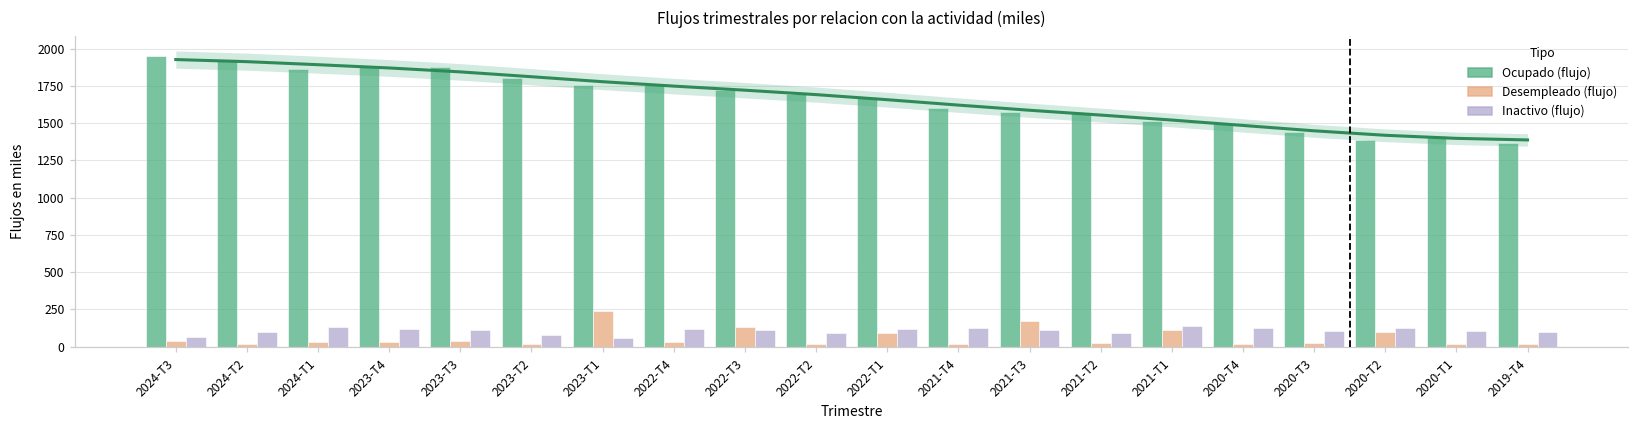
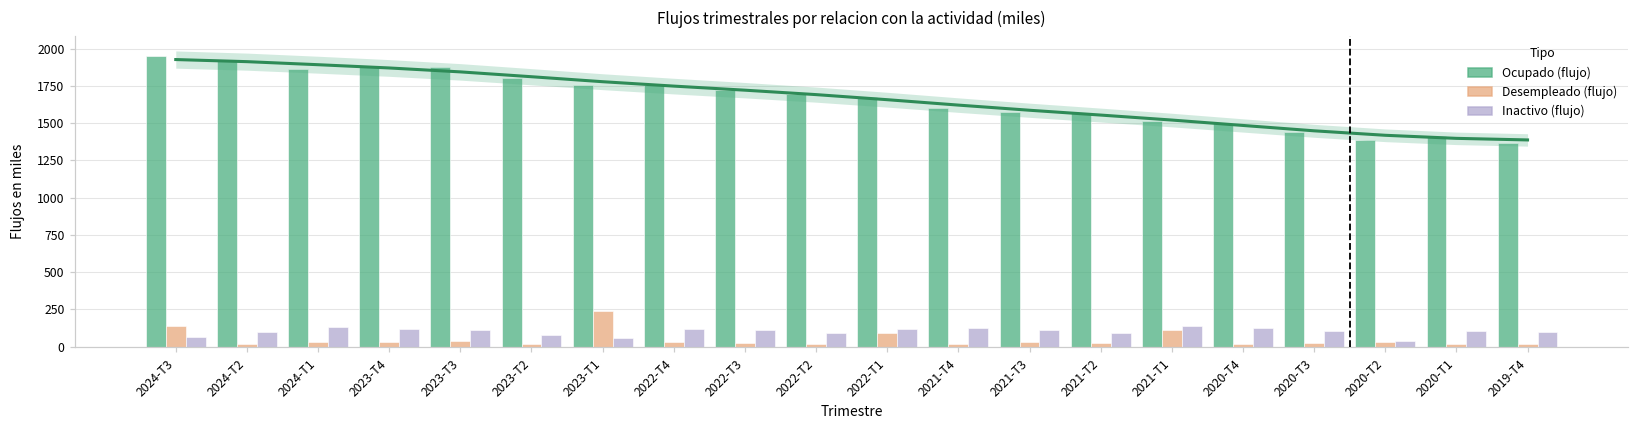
  {
    "Desempleado (flujo)": {
-     "2024-T3": 40,
+     "2024-T3": 140,
      "2024-T2": 20,
      "2024-T1": 30,
      "2023-T4": 30,
      "2023-T3": 40,
      "2023-T1": 240,
      "2022-T4": 30,
-     "2022-T3": 130,
+     "2022-T3": 20,
      "2022-T2": 20,
      "2022-T1": 90,
-     "2021-T3": 170,
+     "2021-T3": 30,
      "2021-T2": 20,
      "2021-T1": 110,
      "2020-T4": 20,
      "2020-T3": 20,
-     "2020-T2": 100,
+     "2020-T2": 30,
      "2020-T1": 20,
      "2019-T4": 20
    },
    "Inactivo (flujo)": {
      "2024-T3": 70,
      "2024-T2": 100,
      "2024-T1": 130,
      "2023-T4": 120,
      "2023-T3": 110,
      "2023-T2": 80,
      "2023-T1": 60,
      "2022-T4": 120,
      "2022-T3": 110,
      "2022-T2": 90,
      "2022-T1": 120,
      "2021-T4": 120,
      "2021-T3": 110,
      "2021-T2": 90,
      "2021-T1": 140,
      "2020-T4": 130,
      "2020-T3": 110,
-     "2020-T2": 130,
+     "2020-T2": 40,
      "2020-T1": 110,
      "2019-T4": 100
    }
  }
